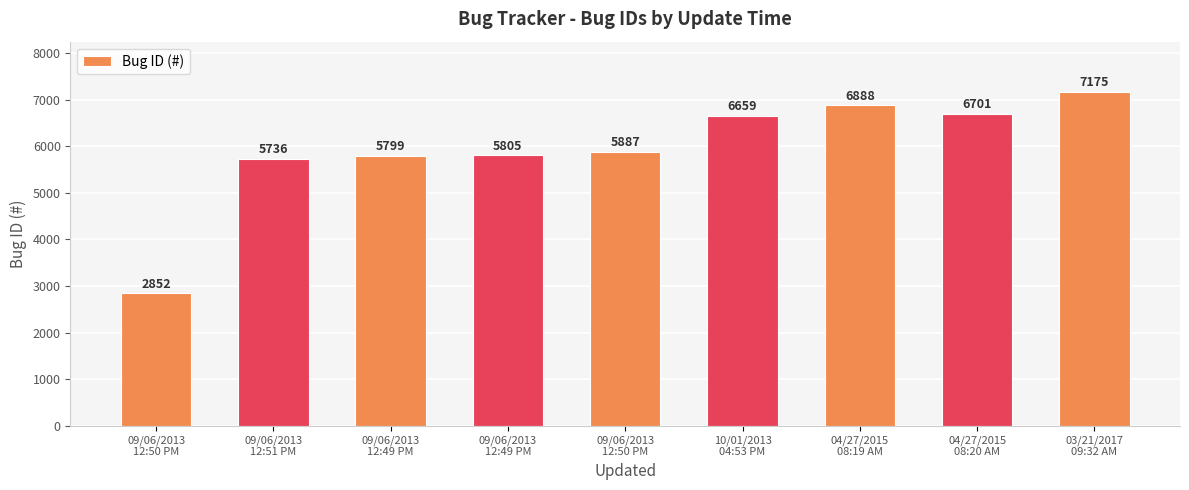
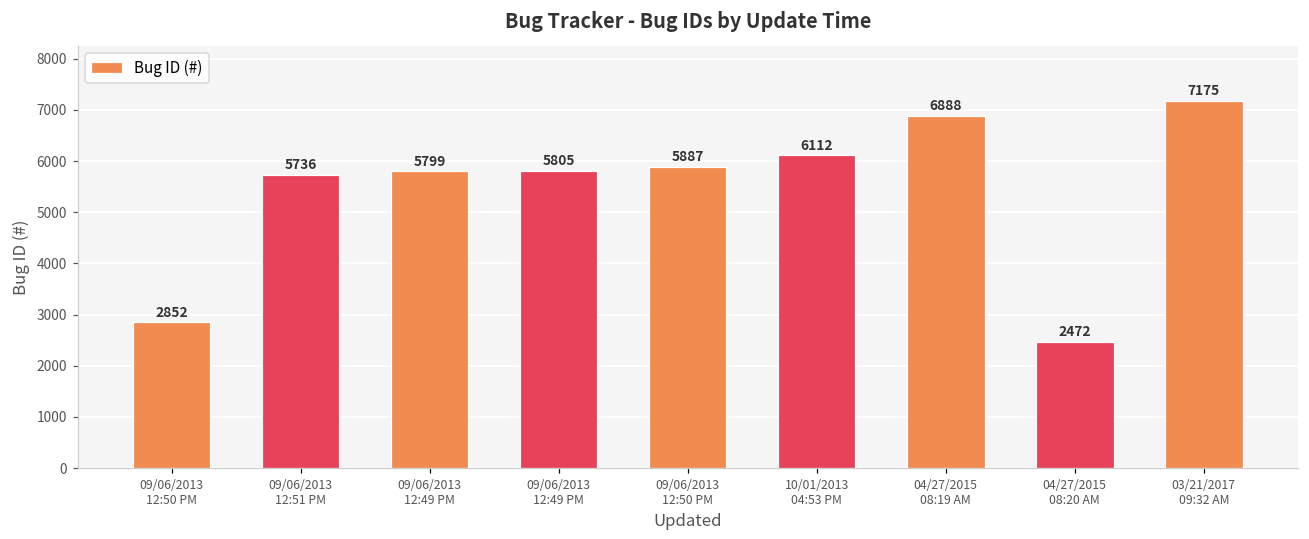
  {
    "09/06/2013 12:51 PM": 5736,
-   "10/01/2013 04:53 PM": 6659,
+   "10/01/2013 04:53 PM": 6112,
    "04/27/2015 08:19 AM": 6888,
-   "04/27/2015 08:20 AM": 6701,
+   "04/27/2015 08:20 AM": 2472,
    "03/21/2017 09:32 AM": 7175
  }
